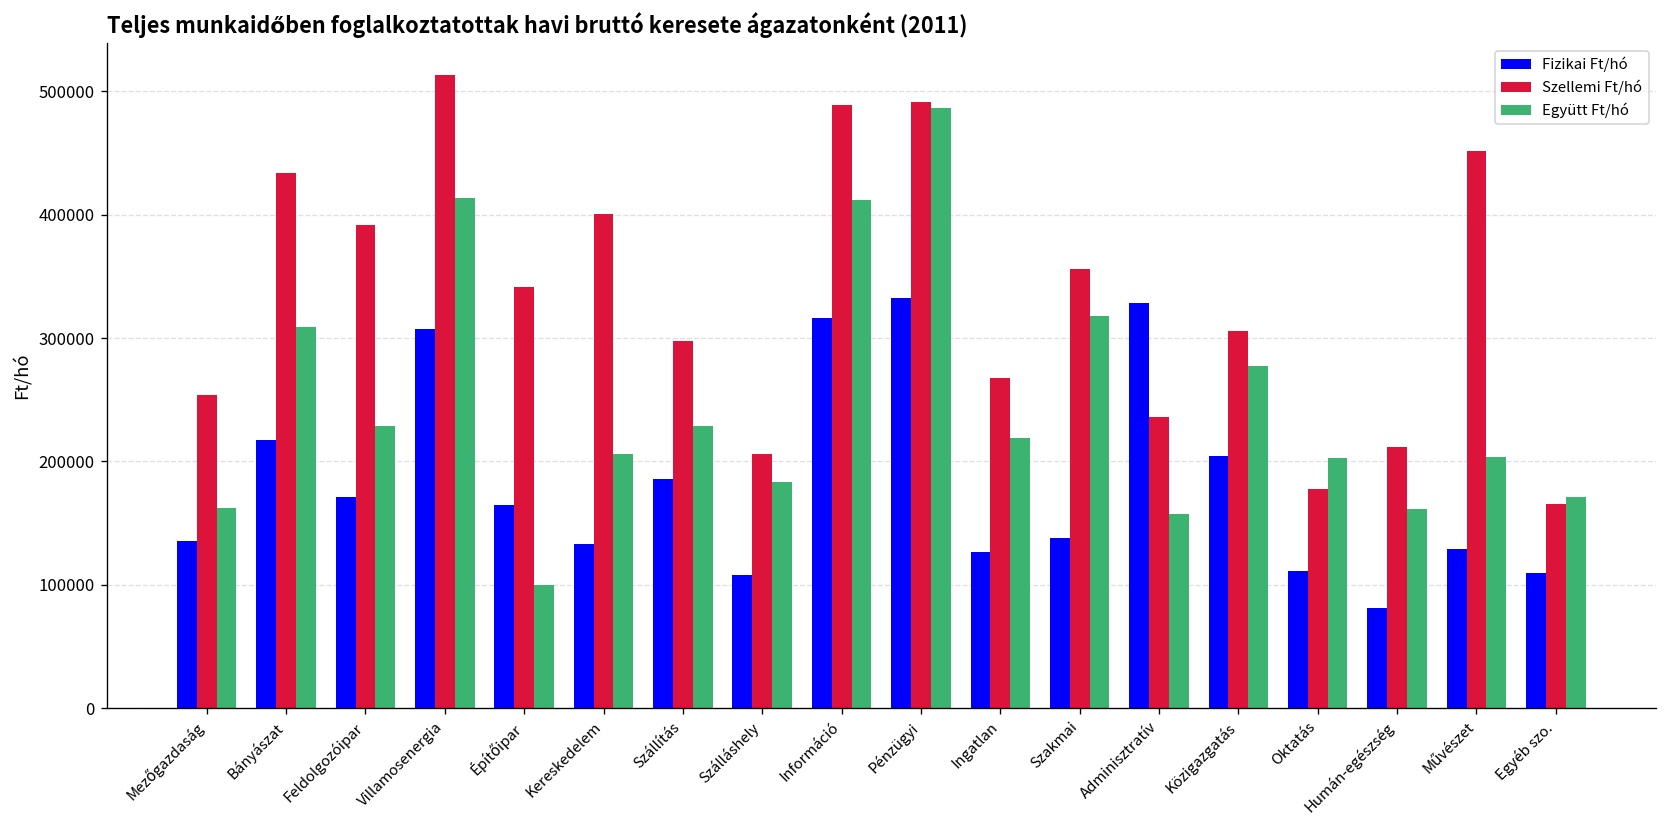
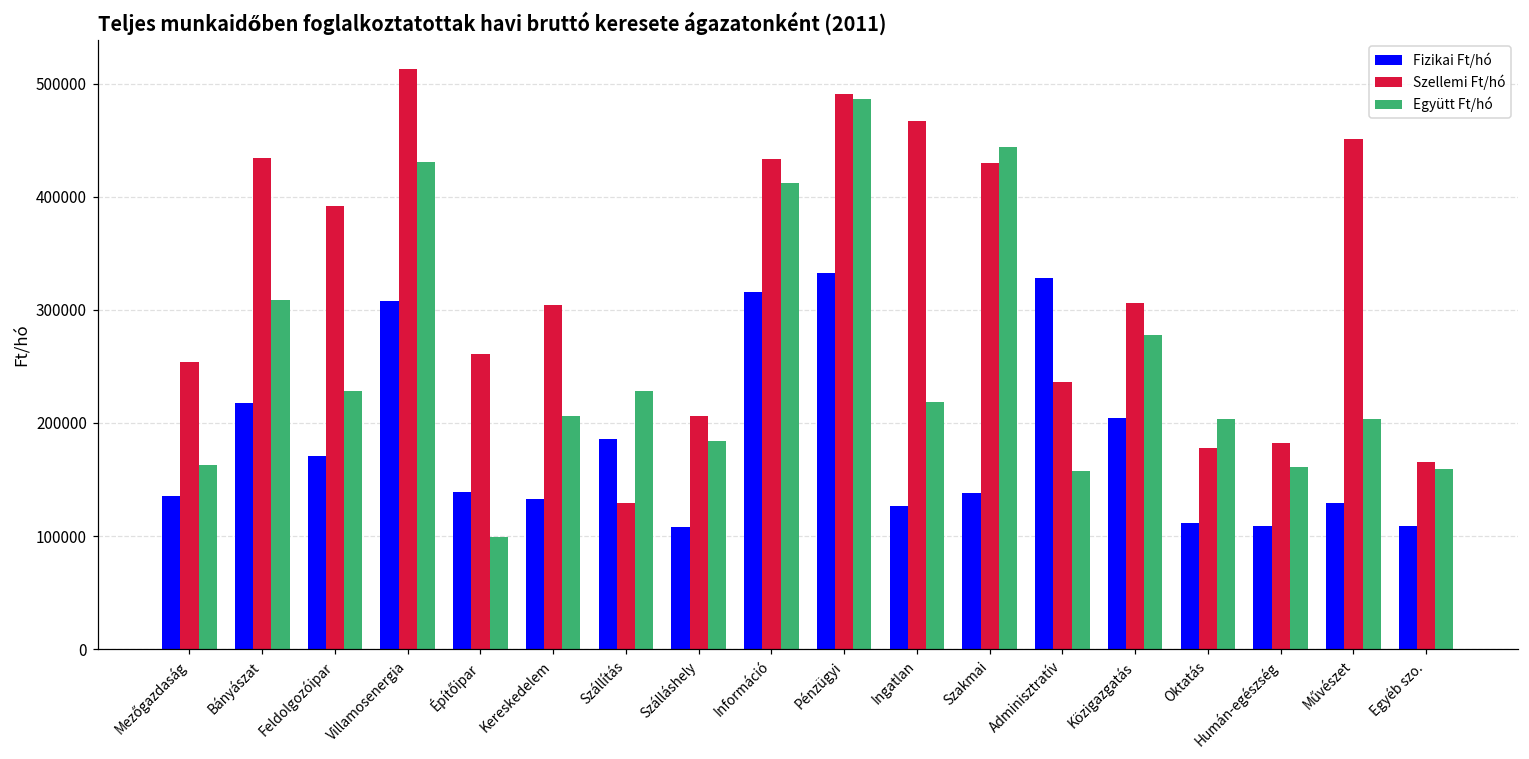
  {
    "Fizikai Ft/hó": {
      "Mezőgazdaság": 135000,
      "Bányászat": 218000,
      "Feldolgozóipar": 171000,
      "Villamosenergia": 308000,
-     "Építőipar": 165000,
+     "Építőipar": 139000,
      "Kereskedelem": 133000,
      "Szállítás": 186000,
      "Szálláshely": 108000,
      "Információ": 316000,
      "Pénzügyi": 332000,
      "Ingatlan": 127000,
      "Szakmai": 138000,
      "Adminisztratív": 329000,
      "Közigazgatás": 205000,
      "Oktatás": 111000,
-     "Humán-egészség": 81000,
+     "Humán-egészség": 109000,
      "Művészet": 129000,
      "Egyéb szo.": 109000
    },
    "Szellemi Ft/hó": {
      "Mezőgazdaság": 254000,
      "Bányászat": 434000,
      "Feldolgozóipar": 392000,
      "Villamosenergia": 513000,
-     "Építőipar": 341000,
-     "Kereskedelem": 401000,
-     "Szállítás": 298000,
+     "Építőipar": 261000,
+     "Kereskedelem": 305000,
+     "Szállítás": 129000,
      "Szálláshely": 206000,
-     "Információ": 489000,
+     "Információ": 434000,
      "Pénzügyi": 491000,
-     "Ingatlan": 268000,
-     "Szakmai": 356000,
+     "Ingatlan": 467000,
+     "Szakmai": 430000,
      "Adminisztratív": 236000,
      "Közigazgatás": 306000,
      "Oktatás": 178000,
-     "Humán-egészség": 211000,
+     "Humán-egészség": 182000,
      "Művészet": 452000,
      "Egyéb szo.": 165000
    },
    "Együtt Ft/hó": {
      "Mezőgazdaság": 162000,
      "Bányászat": 309000,
      "Feldolgozóipar": 228000,
-     "Villamosenergia": 414000,
+     "Villamosenergia": 431000,
      "Építőipar": 100000,
      "Kereskedelem": 206000,
      "Szállítás": 228000,
      "Szálláshely": 184000,
      "Információ": 412000,
      "Pénzügyi": 486000,
      "Ingatlan": 219000,
-     "Szakmai": 318000,
+     "Szakmai": 444000,
      "Adminisztratív": 157000,
      "Közigazgatás": 278000,
      "Oktatás": 203000,
      "Humán-egészség": 161000,
      "Művészet": 203000,
-     "Egyéb szo.": 171000
+     "Egyéb szo.": 159000
    }
  }
